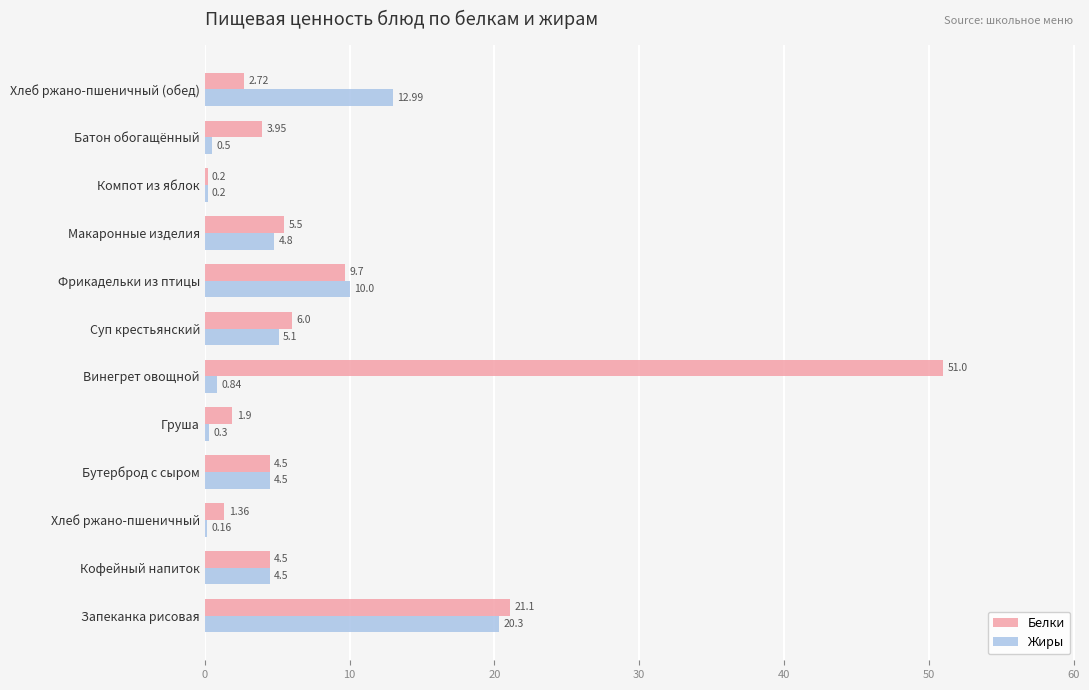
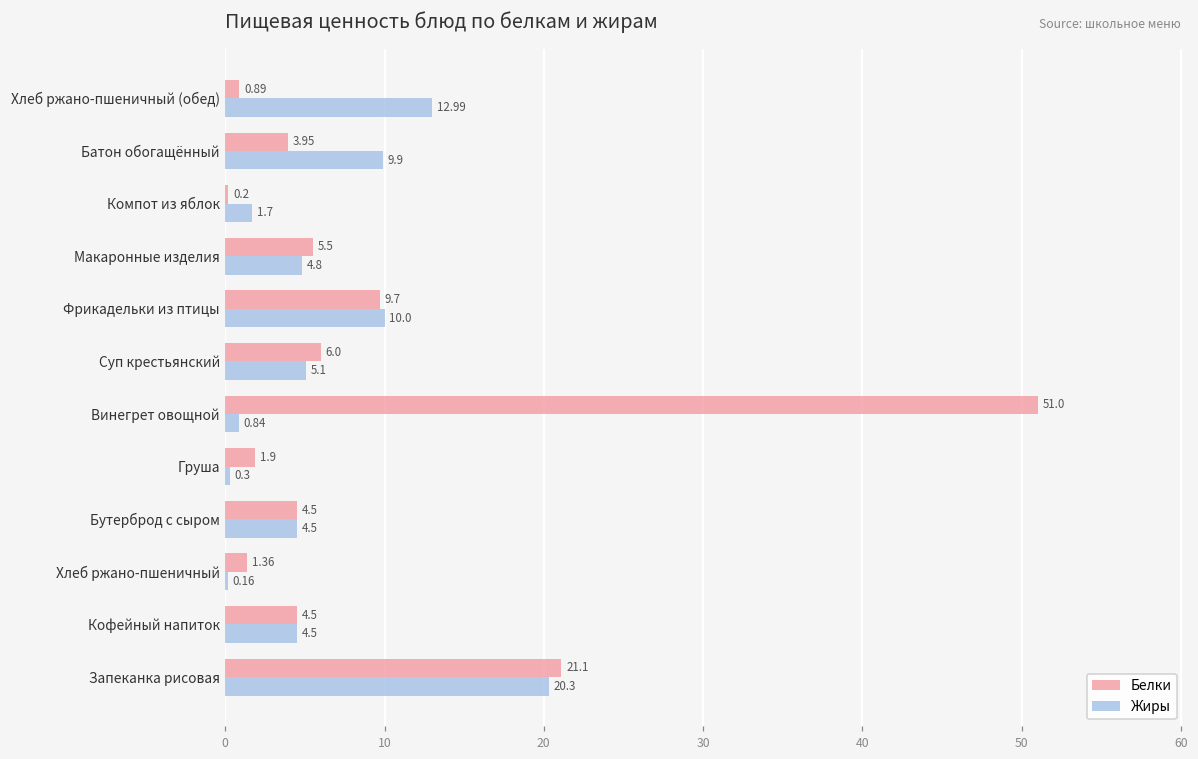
  {
    "Белки": {
-     "Хлеб ржано-пшеничный (обед)": 2.72,
+     "Хлеб ржано-пшеничный (обед)": 0.89,
      "Батон обогащённый": 3.95,
      "Компот из яблок": 0.2,
      "Макаронные изделия": 5.5,
      "Фрикадельки из птицы": 9.7,
      "Суп крестьянский": 6.0,
      "Винегрет овощной": 51.0,
      "Груша": 1.9,
      "Бутерброд с сыром": 4.5,
      "Хлеб ржано-пшеничный": 1.36,
      "Кофейный напиток": 4.5,
      "Запеканка рисовая": 21.1
    },
    "Жиры": {
      "Хлеб ржано-пшеничный (обед)": 12.99,
-     "Батон обогащённый": 0.5,
-     "Компот из яблок": 0.2,
+     "Батон обогащённый": 9.9,
+     "Компот из яблок": 1.7,
      "Макаронные изделия": 4.8,
      "Фрикадельки из птицы": 10.0,
      "Суп крестьянский": 5.1,
      "Винегрет овощной": 0.84,
      "Груша": 0.3,
      "Бутерброд с сыром": 4.5,
      "Хлеб ржано-пшеничный": 0.16,
      "Кофейный напиток": 4.5,
      "Запеканка рисовая": 20.3
    }
  }
